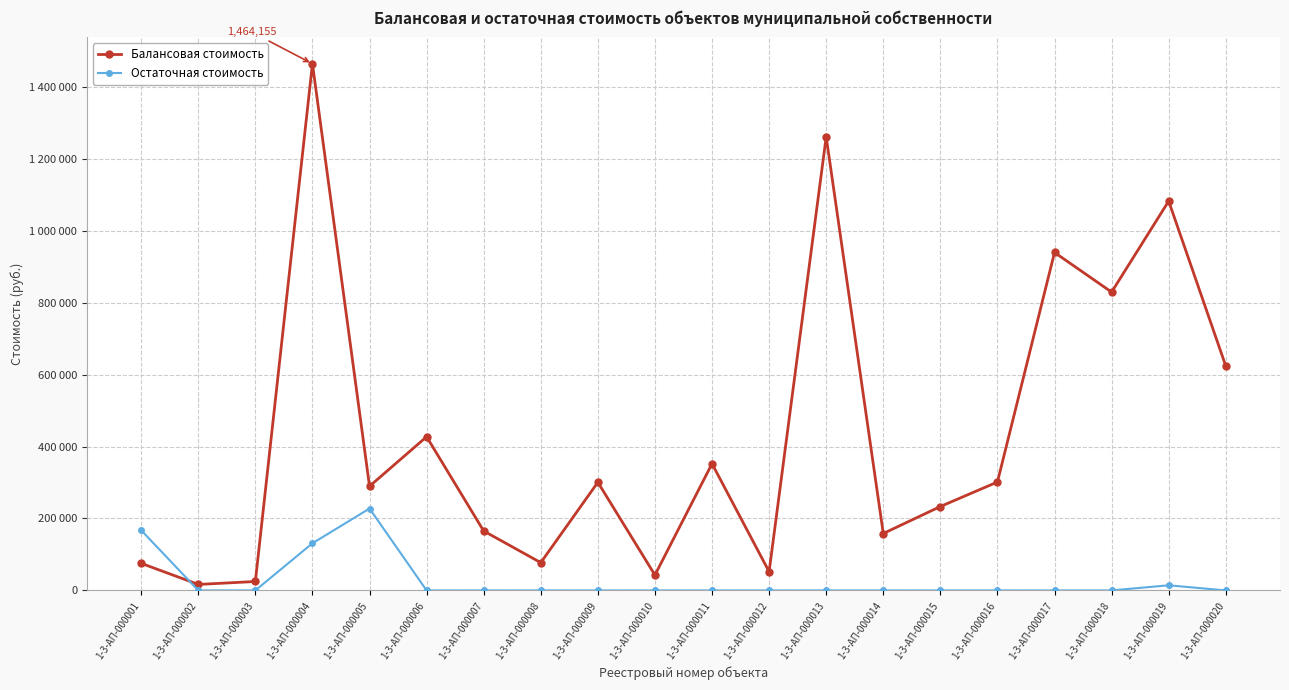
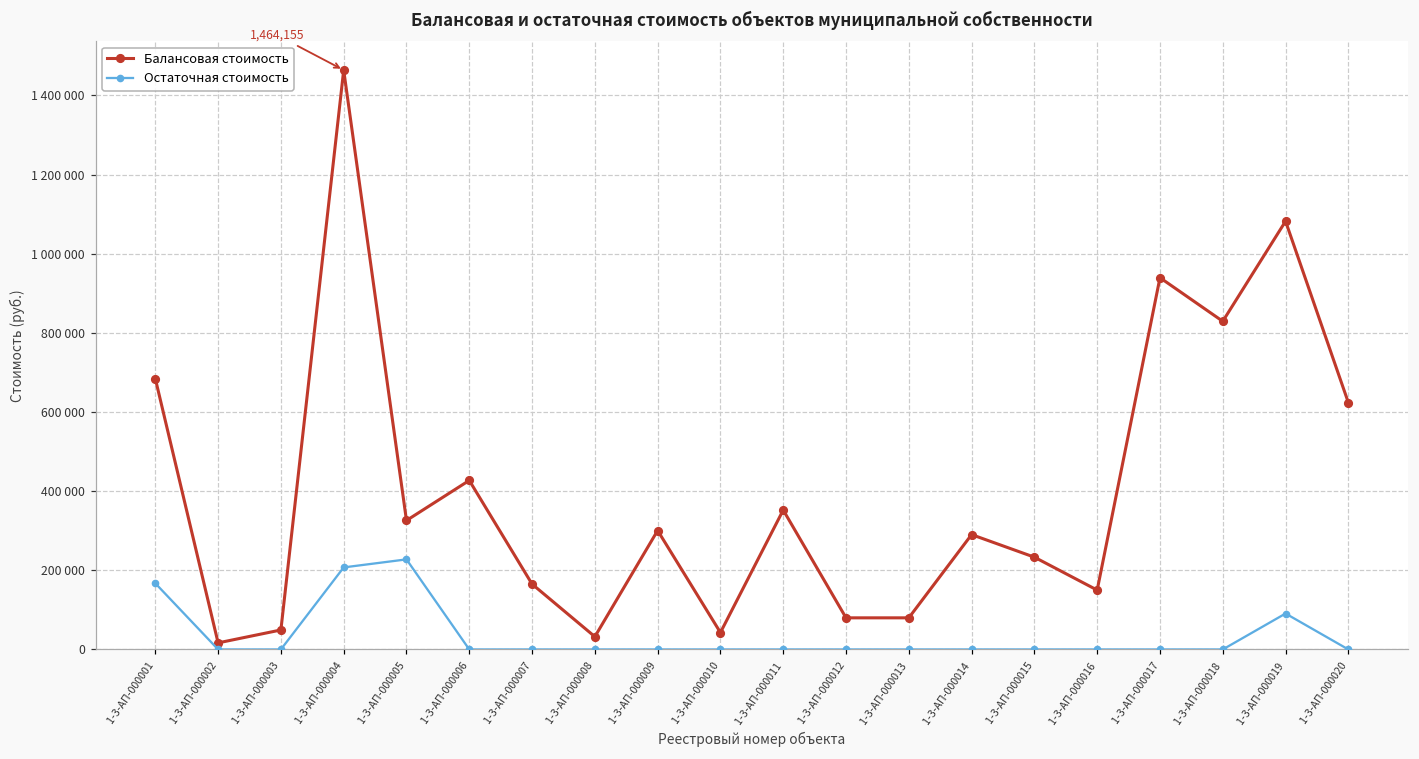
  {
    "Балансовая стоимость": {
-     "1-3-АП-000001": 80000,
+     "1-3-АП-000001": 680000,
      "1-3-АП-000002": 20000,
-     "1-3-АП-000003": 20000,
-     "1-3-АП-000005": 290000,
+     "1-3-АП-000003": 50000,
+     "1-3-АП-000005": 330000,
      "1-3-АП-000006": 430000,
      "1-3-АП-000007": 170000,
-     "1-3-АП-000008": 80000,
+     "1-3-АП-000008": 30000,
      "1-3-АП-000009": 300000,
      "1-3-АП-000010": 40000,
      "1-3-АП-000011": 350000,
-     "1-3-АП-000012": 50000,
-     "1-3-АП-000013": 1260000,
-     "1-3-АП-000014": 160000,
+     "1-3-АП-000012": 80000,
+     "1-3-АП-000013": 80000,
+     "1-3-АП-000014": 290000,
      "1-3-АП-000015": 230000,
-     "1-3-АП-000016": 300000,
+     "1-3-АП-000016": 150000,
      "1-3-АП-000017": 940000,
      "1-3-АП-000018": 830000,
      "1-3-АП-000019": 1080000,
      "1-3-АП-000020": 620000
    },
    "Остаточная стоимость": {
      "1-3-АП-000001": 170000,
      "1-3-АП-000002": 0,
      "1-3-АП-000003": 0,
-     "1-3-АП-000004": 130000,
+     "1-3-АП-000004": 210000,
      "1-3-АП-000005": 230000,
      "1-3-АП-000006": 0,
      "1-3-АП-000007": 0,
      "1-3-АП-000008": 0,
      "1-3-АП-000009": 0,
      "1-3-АП-000010": 0,
      "1-3-АП-000011": 0,
      "1-3-АП-000012": 0,
      "1-3-АП-000013": 0,
      "1-3-АП-000014": 0,
      "1-3-АП-000015": 0,
      "1-3-АП-000016": 0,
      "1-3-АП-000017": 0,
      "1-3-АП-000018": 0,
-     "1-3-АП-000019": 10000,
+     "1-3-АП-000019": 90000,
      "1-3-АП-000020": 0
    }
  }
